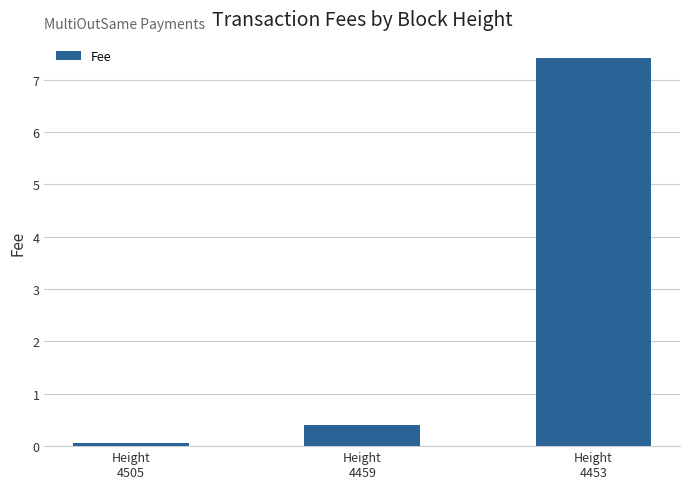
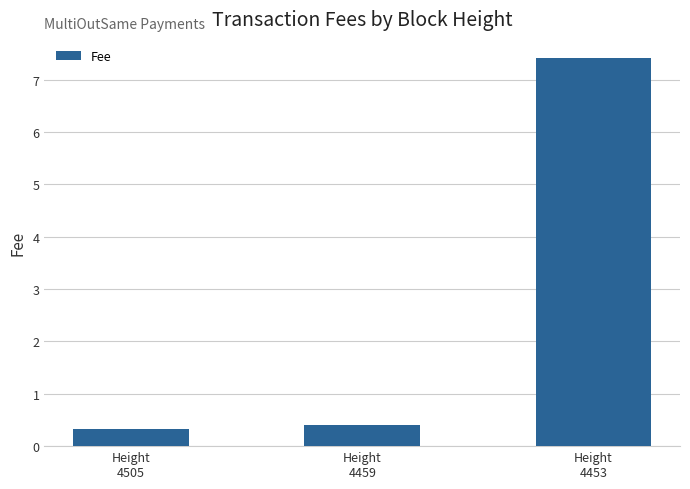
  {
-   "Height 4505": 0.1,
+   "Height 4505": 0.3,
    "Height 4459": 0.4,
    "Height 4453": 7.4
  }
